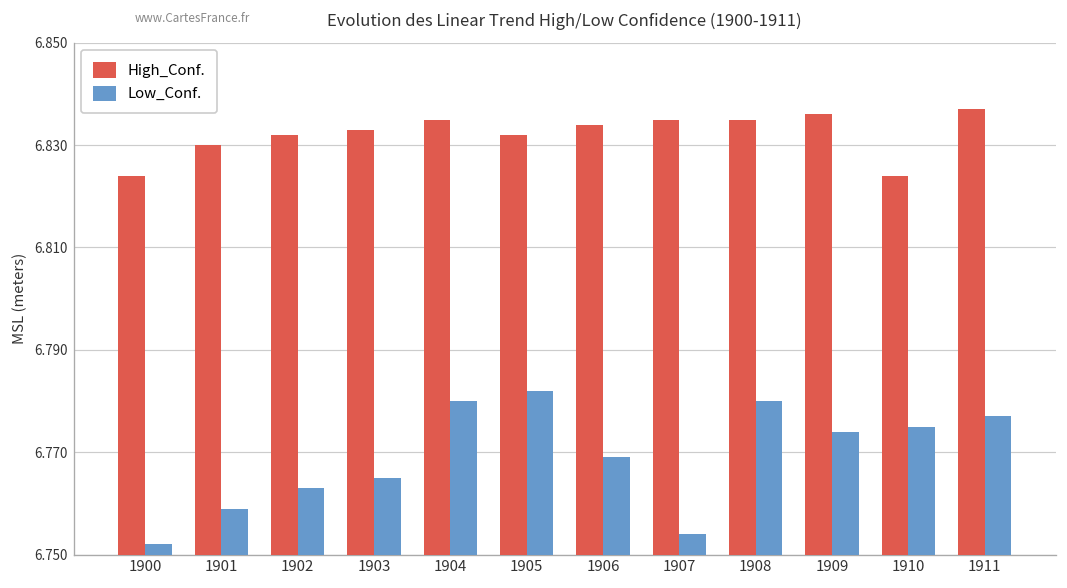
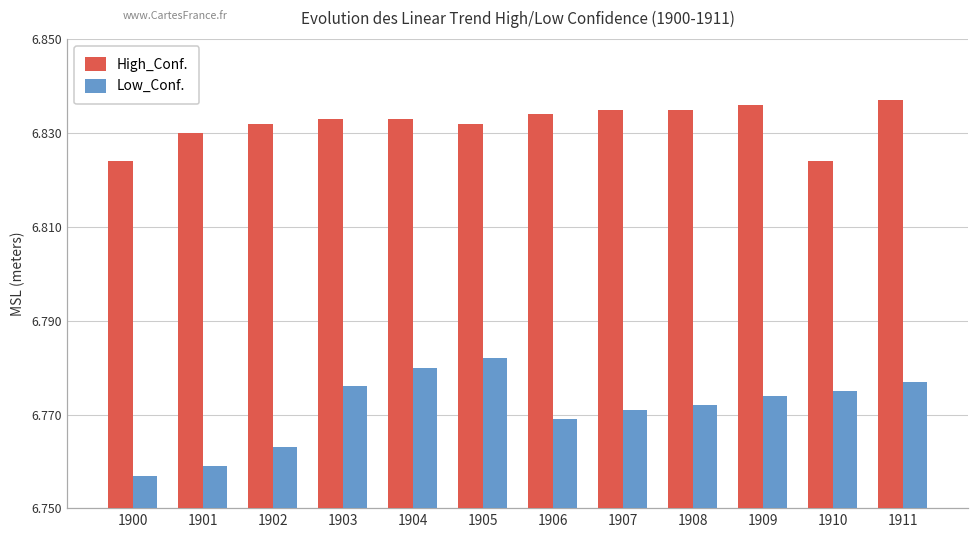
  {
    "High_Conf.": {
      "1900": 6.824,
      "1901": 6.830,
      "1902": 6.832,
      "1903": 6.833,
-     "1904": 6.835,
+     "1904": 6.833,
      "1905": 6.832,
      "1906": 6.834,
      "1907": 6.835,
      "1908": 6.835,
      "1909": 6.836,
      "1910": 6.824,
      "1911": 6.837
    },
    "Low_Conf.": {
-     "1900": 6.752,
+     "1900": 6.757,
      "1901": 6.759,
      "1902": 6.763,
-     "1903": 6.765,
+     "1903": 6.776,
      "1904": 6.780,
      "1905": 6.782,
      "1906": 6.769,
-     "1907": 6.754,
-     "1908": 6.780,
+     "1907": 6.771,
+     "1908": 6.772,
      "1909": 6.774,
      "1910": 6.775,
      "1911": 6.777
    }
  }
